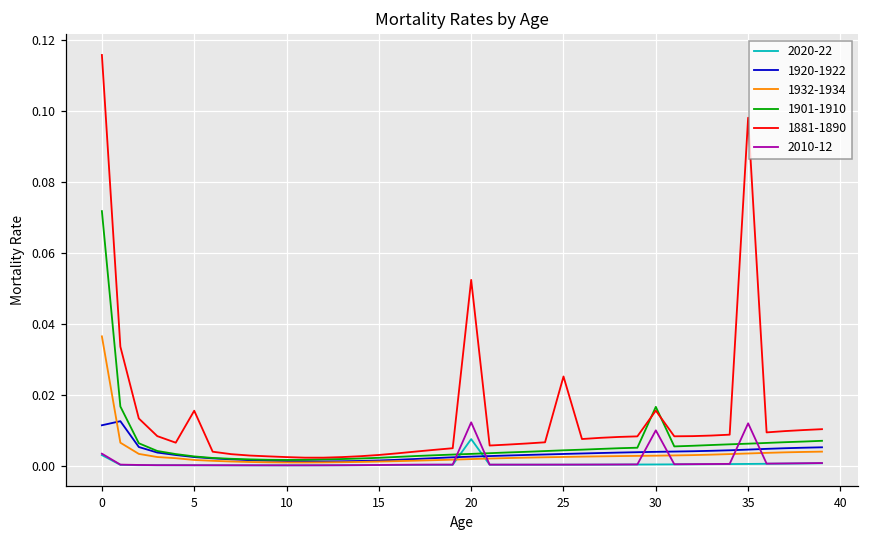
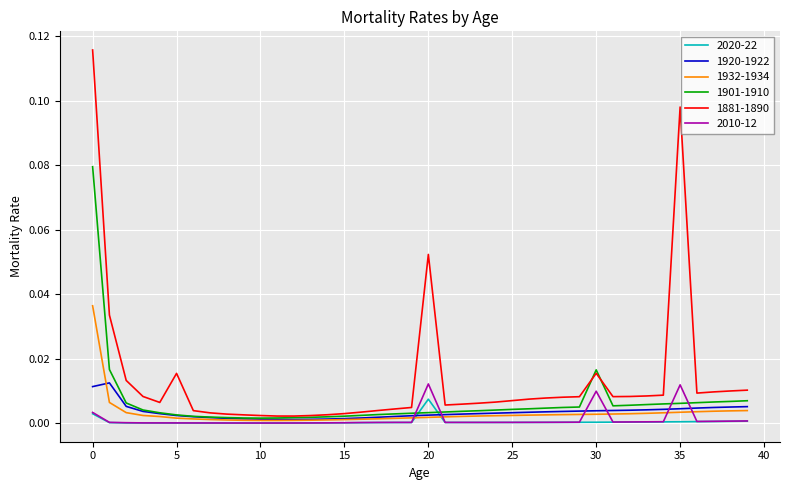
  {
    "2020-22": {
      "20": 0.007,
      "30": 0.000,
      "35": 0.000
    },
    "1920-1922": {
      "0": 0.011,
      "25": 0.003,
      "30": 0.004,
      "35": 0.005
    },
    "1932-1934": {
      "0": 0.036,
      "5": 0.002,
      "25": 0.002,
      "30": 0.003,
      "35": 0.003
    },
    "1901-1910": {
-     "0": 0.072,
+     "0": 0.080,
      "25": 0.004,
      "30": 0.017,
      "35": 0.006
    },
    "1881-1890": {
      "0": 0.116,
      "5": 0.015,
      "10": 0.002,
      "15": 0.003,
      "20": 0.052,
-     "25": 0.025,
+     "25": 0.007,
      "30": 0.015,
      "35": 0.098
    },
    "2010-12": {
      "20": 0.012,
      "30": 0.010,
      "35": 0.012
    }
  }
